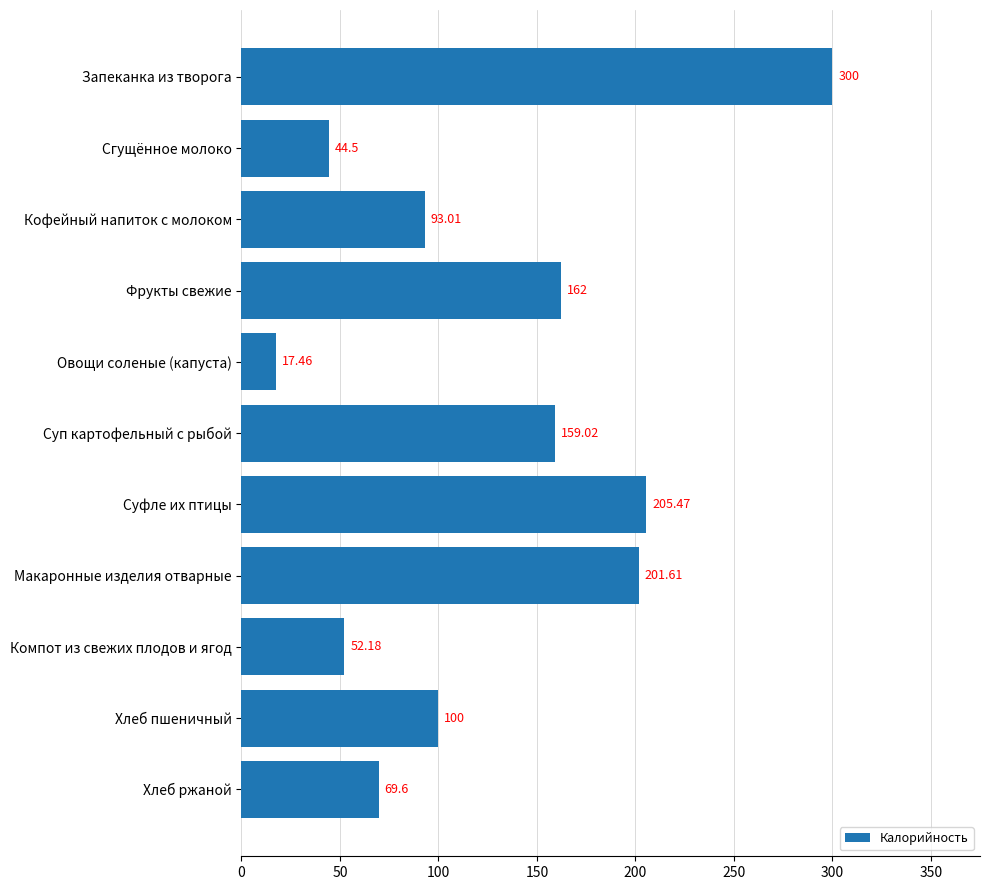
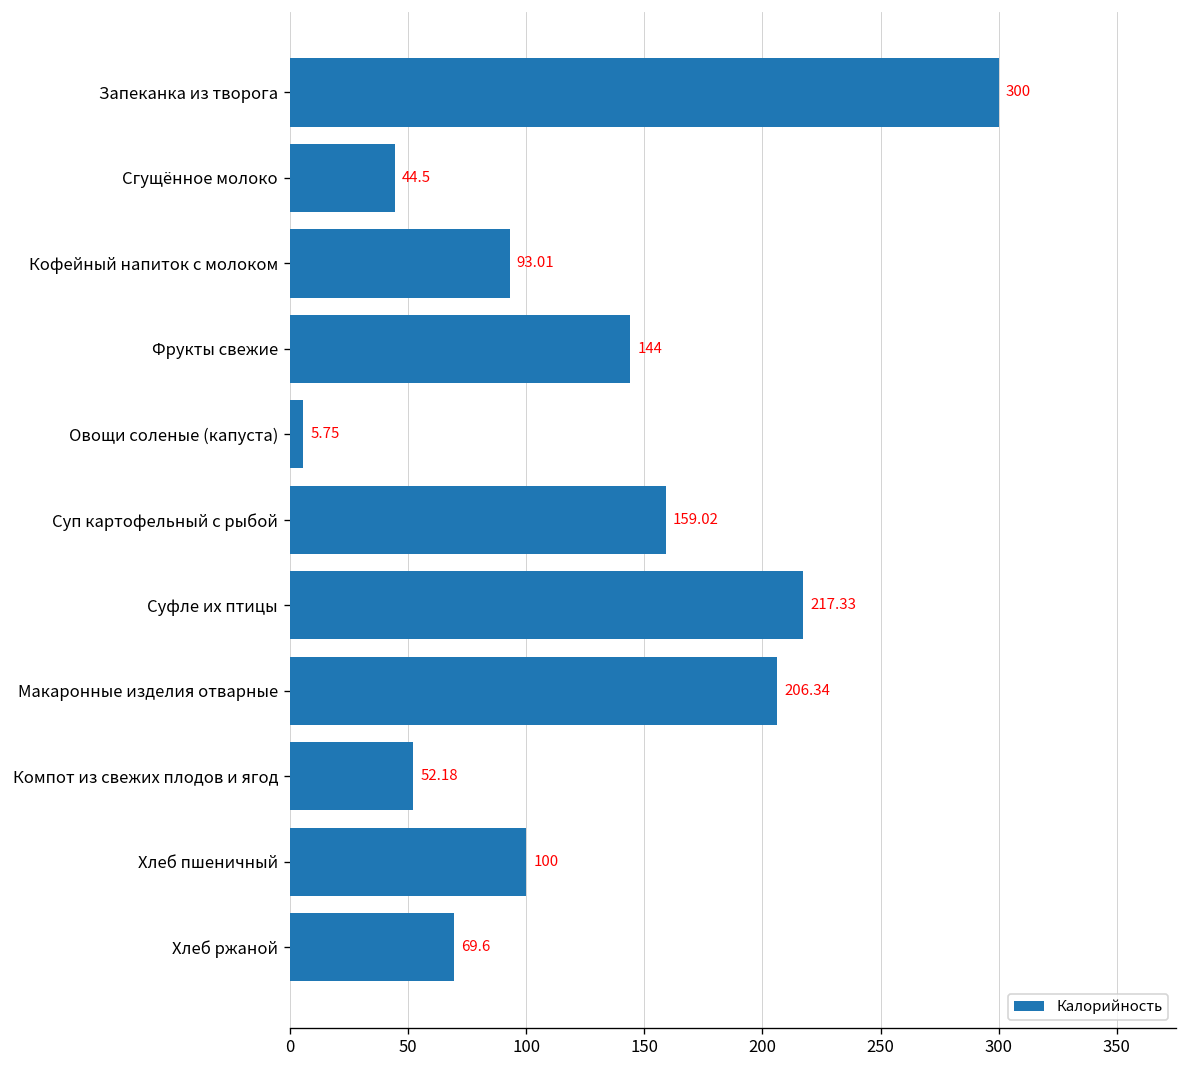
  {
    "Запеканка из творога": 300,
    "Сгущённое молоко": 44.5,
    "Кофейный напиток с молоком": 93.01,
-   "Фрукты свежие": 162,
-   "Овощи соленые (капуста)": 17.46,
+   "Фрукты свежие": 144,
+   "Овощи соленые (капуста)": 5.75,
    "Суп картофельный с рыбой": 159.02,
-   "Суфле их птицы": 205.47,
-   "Макаронные изделия отварные": 201.61,
+   "Суфле их птицы": 217.33,
+   "Макаронные изделия отварные": 206.34,
    "Компот из свежих плодов и ягод": 52.18,
    "Хлеб пшеничный": 100,
    "Хлеб ржаной": 69.6
  }
